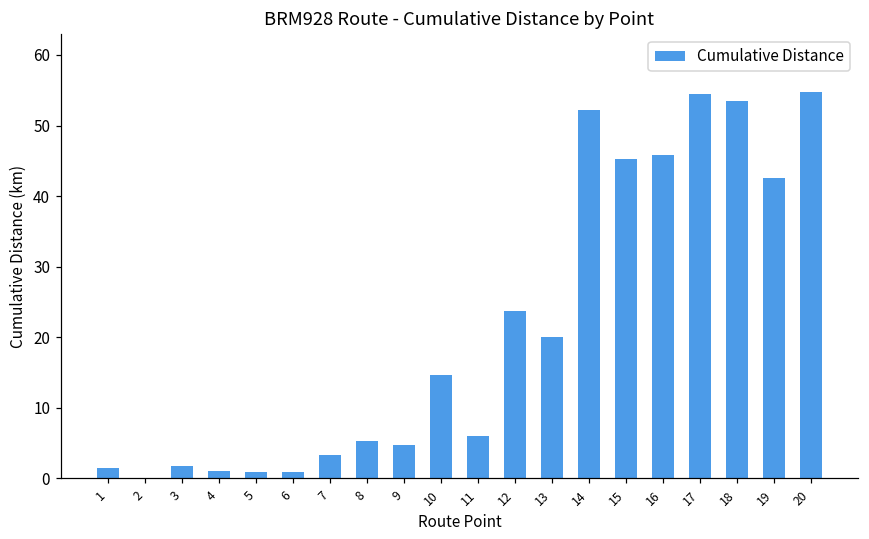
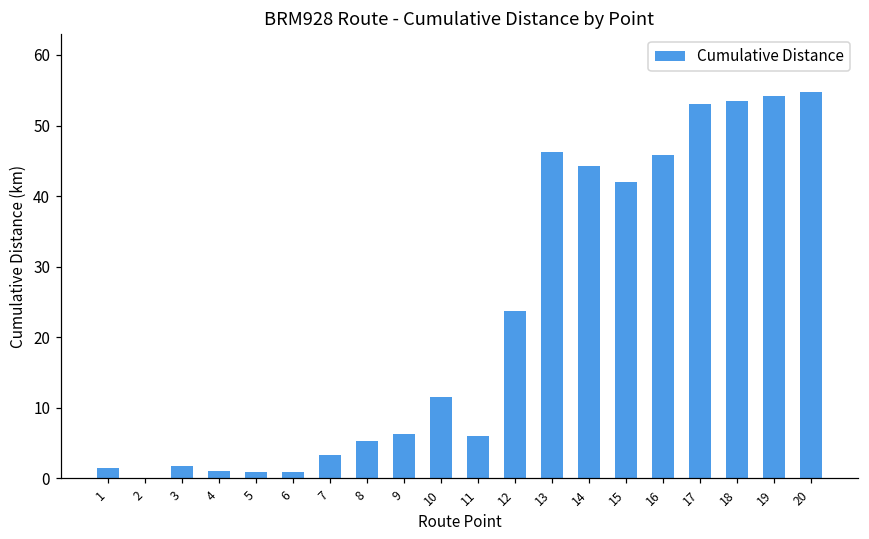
  {
    "1": 2,
    "3": 2,
    "4": 1,
    "5": 1,
    "6": 1,
    "7": 3,
    "8": 5,
-   "9": 5,
-   "10": 15,
+   "9": 6,
+   "10": 12,
    "11": 6,
    "12": 24,
-   "13": 20,
-   "14": 52,
-   "15": 45,
+   "13": 46,
+   "14": 44,
+   "15": 42,
    "16": 46,
-   "17": 54,
+   "17": 53,
    "18": 54,
-   "19": 43,
+   "19": 54,
    "20": 55
  }
